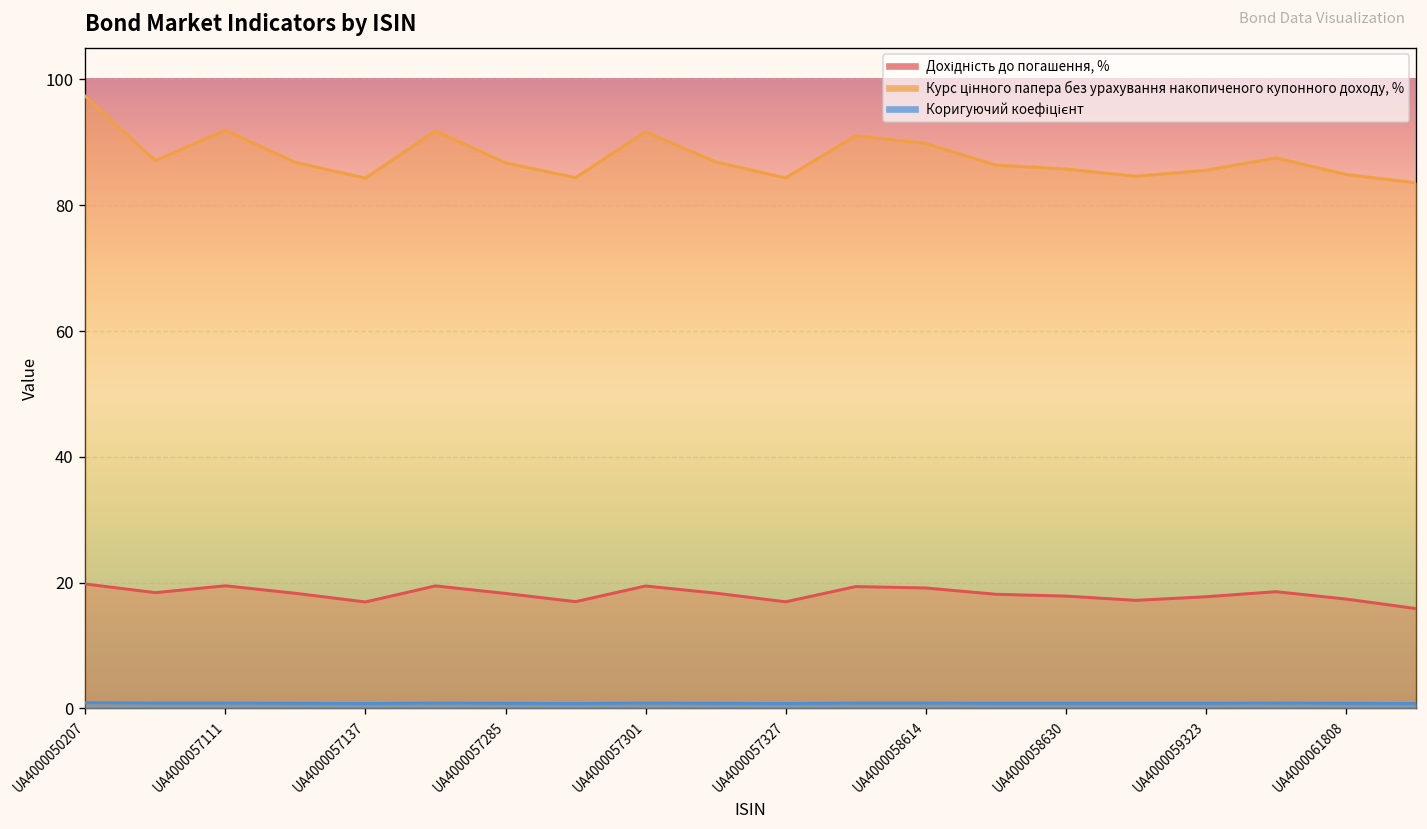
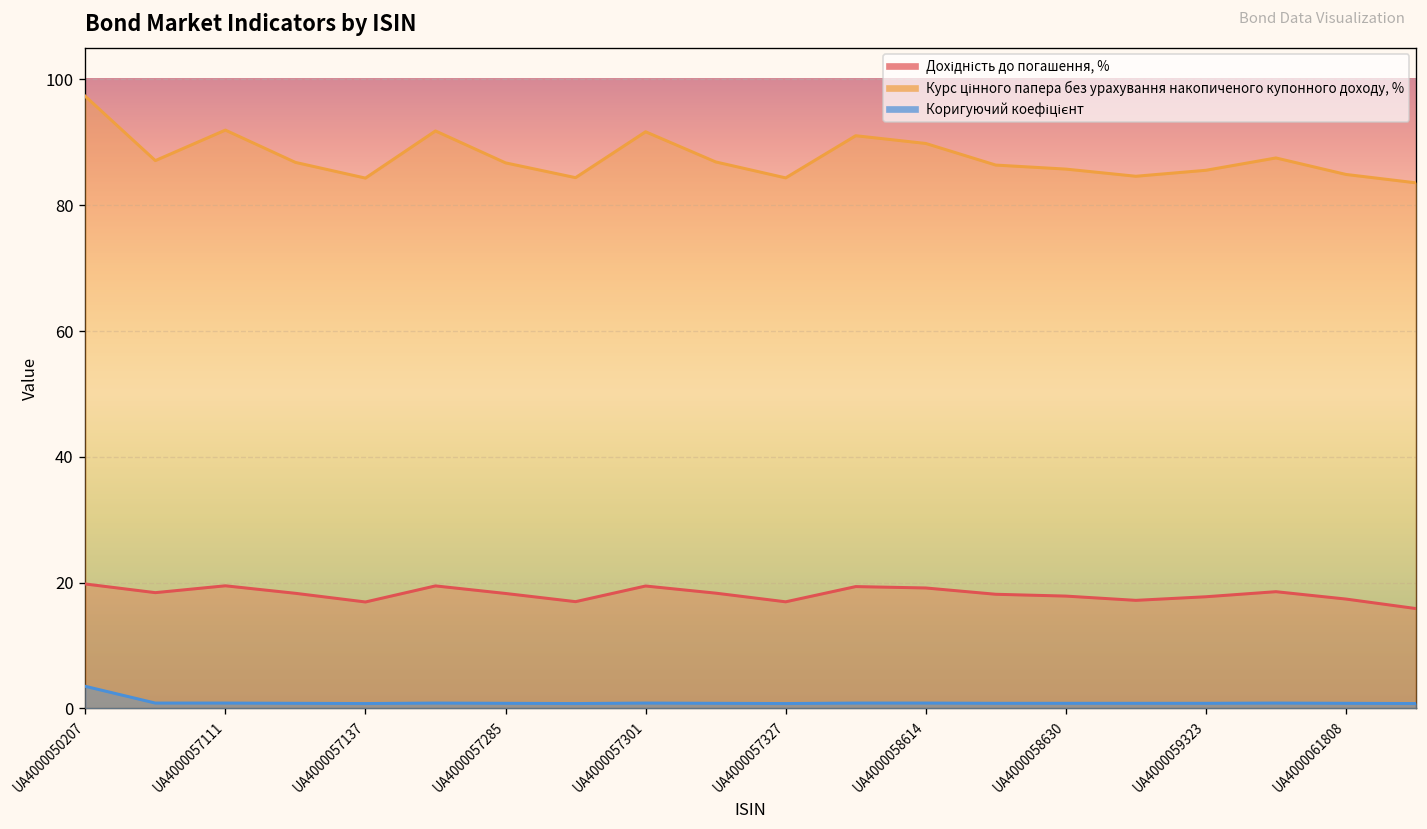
  {
    "Коригуючий коефіцієнт": {
-     "UA4000050207": 1,
+     "UA4000050207": 4,
      "UA4000057111": 1,
      "UA4000057137": 1,
      "UA4000057285": 1,
      "UA4000057301": 1,
      "UA4000057327": 1,
      "UA4000058614": 1,
      "UA4000058630": 1,
      "UA4000059323": 1,
      "UA4000061808": 1
    }
  }
